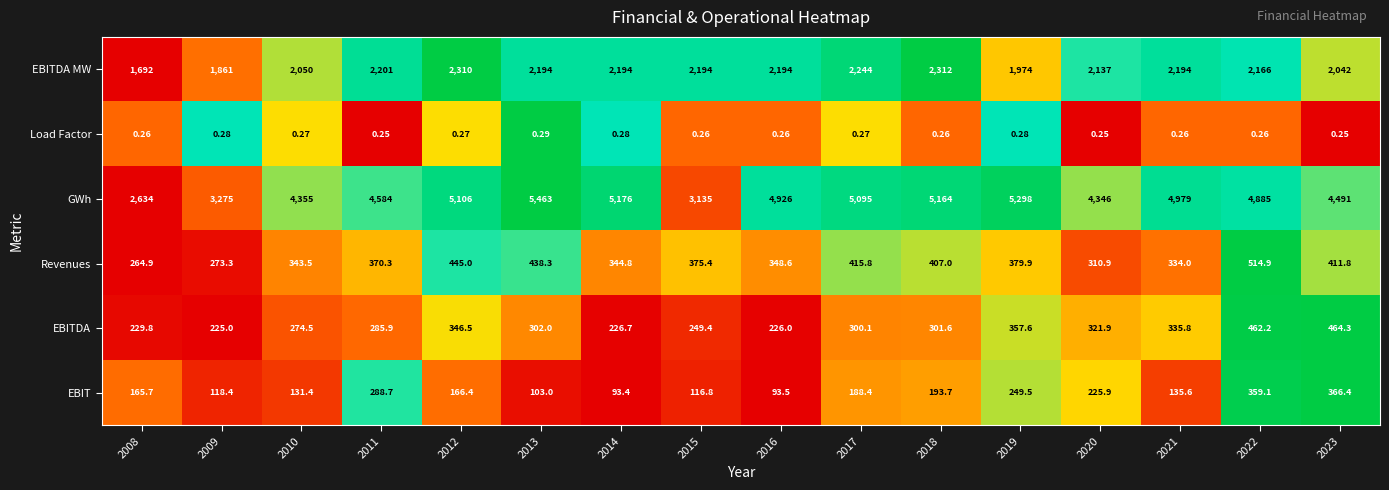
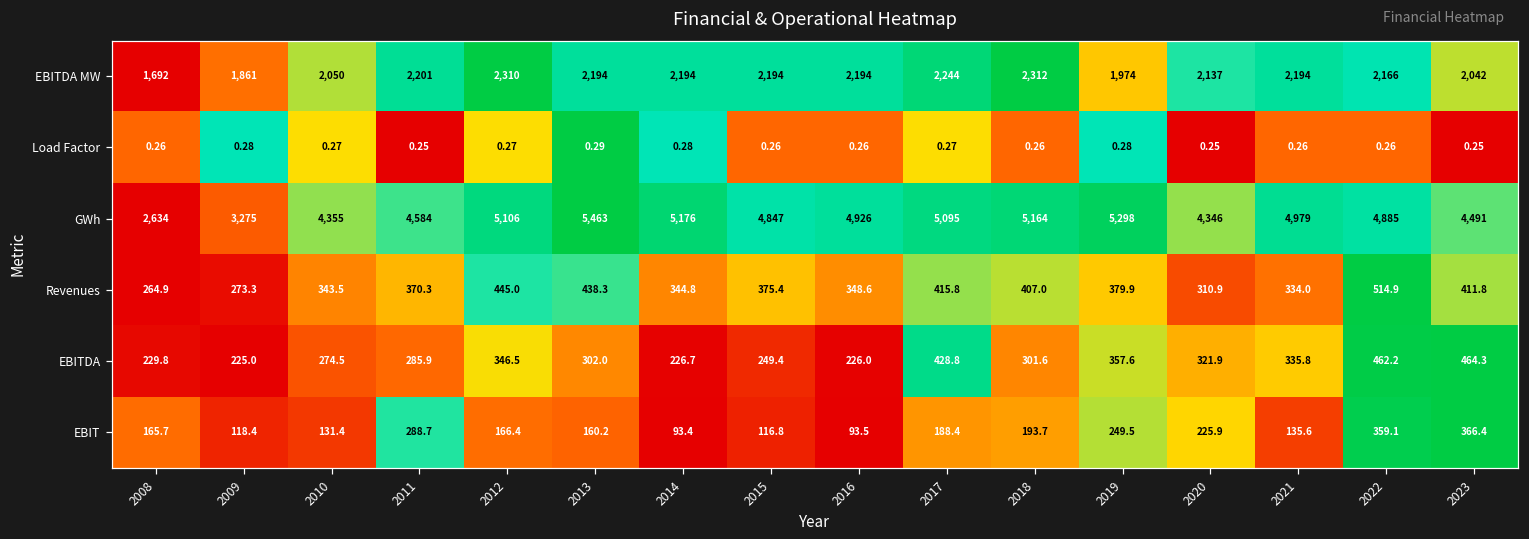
  {
    "EBITDA MW": {
      "2008": "1,692",
      "2009": "1,861",
      "2010": "2,050",
      "2011": "2,201",
      "2012": "2,310",
      "2013": "2,194",
      "2014": "2,194",
      "2015": "2,194",
      "2016": "2,194",
      "2017": "2,244",
      "2018": "2,312",
      "2019": "1,974",
      "2020": "2,137",
      "2021": "2,194",
      "2022": "2,166",
      "2023": "2,042"
    },
    "Load Factor": {
      "2008": "0.26",
      "2009": "0.28",
      "2010": "0.27",
      "2011": "0.25",
      "2012": "0.27",
      "2013": "0.29",
      "2014": "0.28",
      "2015": "0.26",
      "2016": "0.26",
      "2017": "0.27",
      "2018": "0.26",
      "2019": "0.28",
      "2020": "0.25",
      "2021": "0.26",
      "2022": "0.26",
      "2023": "0.25"
    },
    "GWh": {
      "2008": "2,634",
      "2009": "3,275",
      "2010": "4,355",
      "2011": "4,584",
      "2012": "5,106",
      "2013": "5,463",
      "2014": "5,176",
-     "2015": "3,135",
+     "2015": "4,847",
      "2016": "4,926",
      "2017": "5,095",
      "2018": "5,164",
      "2019": "5,298",
      "2020": "4,346",
      "2021": "4,979",
      "2022": "4,885",
      "2023": "4,491"
    },
    "Revenues": {
      "2008": "264.9",
      "2009": "273.3",
      "2010": "343.5",
      "2011": "370.3",
      "2012": "445.0",
      "2013": "438.3",
      "2014": "344.8",
      "2015": "375.4",
      "2016": "348.6",
      "2017": "415.8",
      "2018": "407.0",
      "2019": "379.9",
      "2020": "310.9",
      "2021": "334.0",
      "2022": "514.9",
      "2023": "411.8"
    },
    "EBITDA": {
      "2008": "229.8",
      "2009": "225.0",
      "2010": "274.5",
      "2011": "285.9",
      "2012": "346.5",
      "2013": "302.0",
      "2014": "226.7",
      "2015": "249.4",
      "2016": "226.0",
-     "2017": "300.1",
+     "2017": "428.8",
      "2018": "301.6",
      "2019": "357.6",
      "2020": "321.9",
      "2021": "335.8",
      "2022": "462.2",
      "2023": "464.3"
    },
    "EBIT": {
      "2008": "165.7",
      "2009": "118.4",
      "2010": "131.4",
      "2011": "288.7",
      "2012": "166.4",
-     "2013": "103.0",
+     "2013": "160.2",
      "2014": "93.4",
      "2015": "116.8",
      "2016": "93.5",
      "2017": "188.4",
      "2018": "193.7",
      "2019": "249.5",
      "2020": "225.9",
      "2021": "135.6",
      "2022": "359.1",
      "2023": "366.4"
    }
  }
